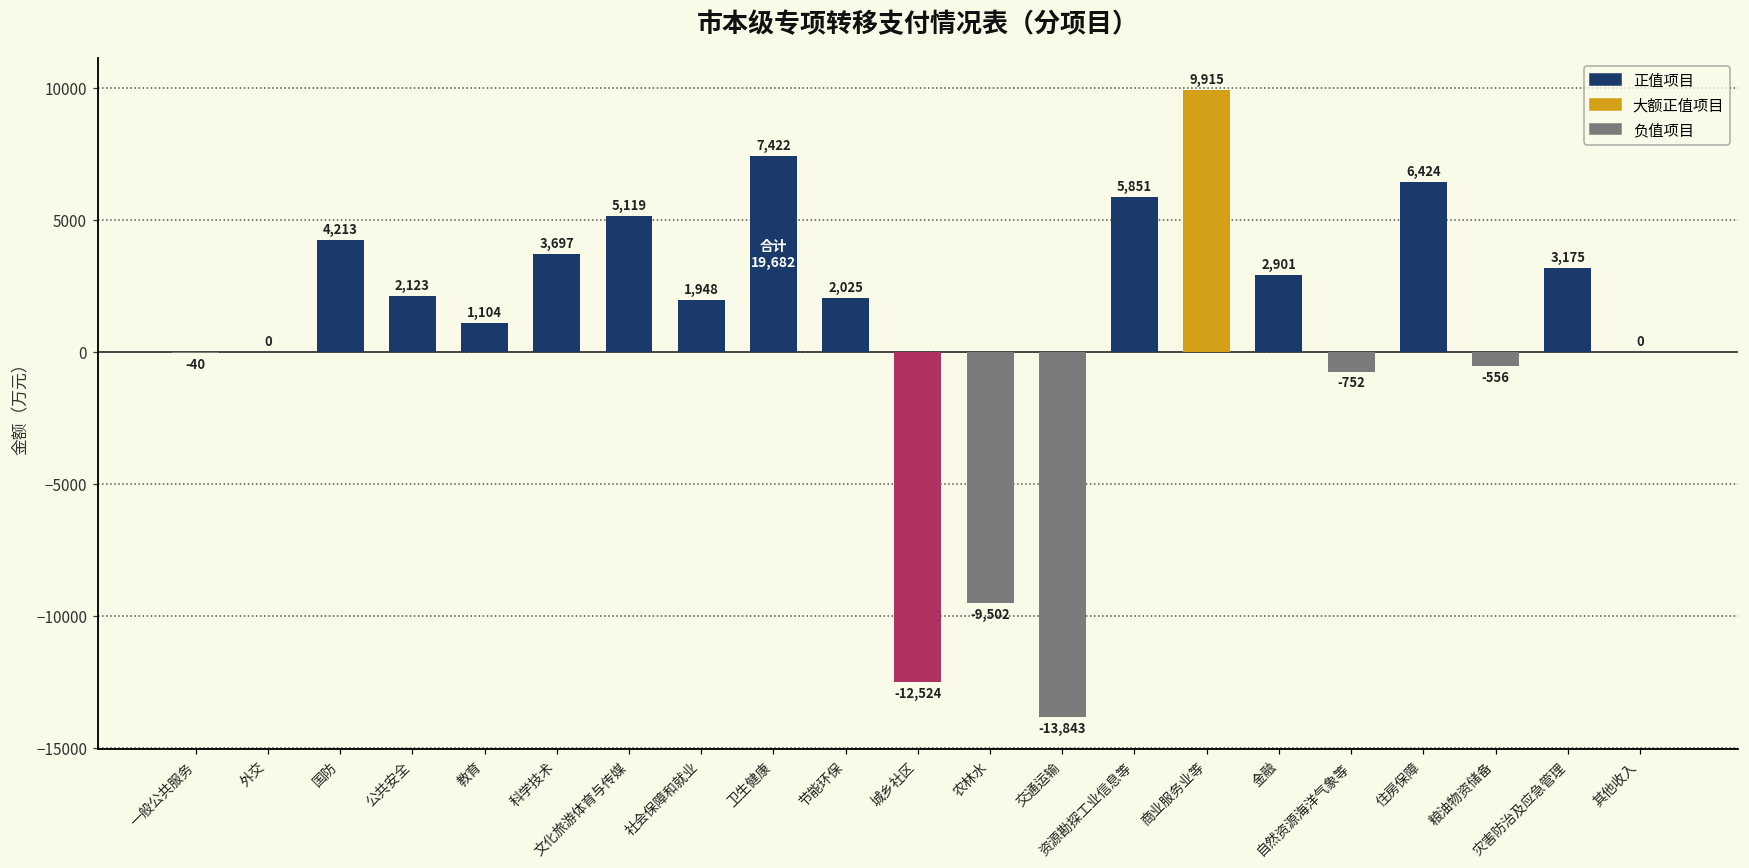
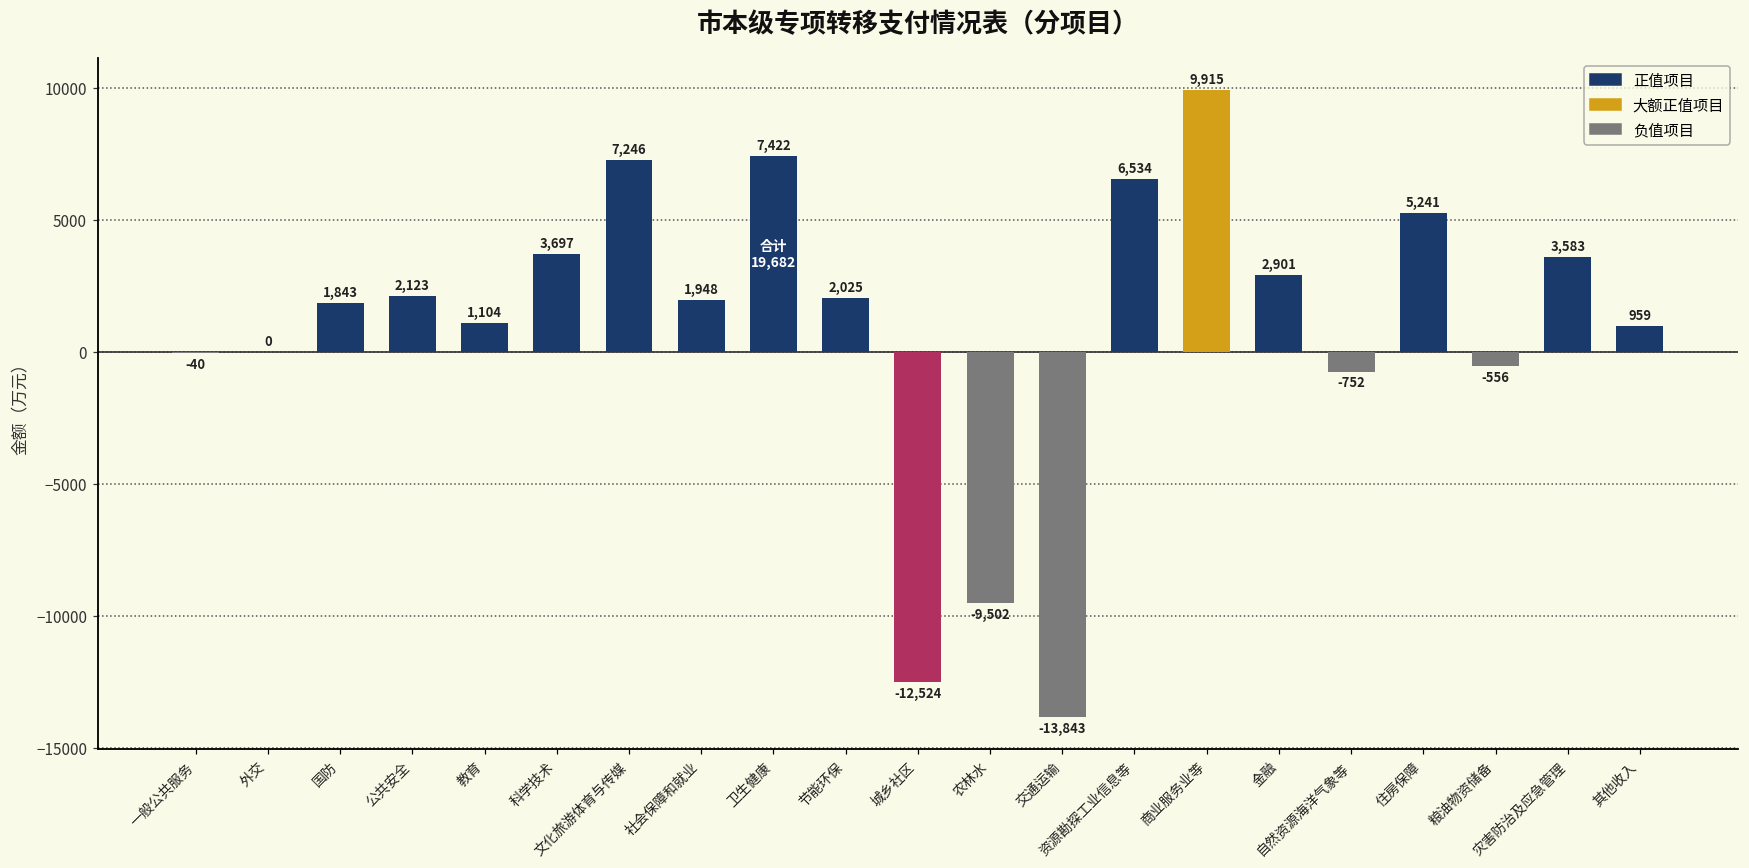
  {
    "一般公共服务": "-40",
    "外交": "0",
-   "国防": "4,213",
+   "国防": "1,843",
    "公共安全": "2,123",
    "教育": "1,104",
    "科学技术": "3,697",
-   "文化旅游体育与传媒": "5,119",
+   "文化旅游体育与传媒": "7,246",
    "社会保障和就业": "1,948",
    "卫生健康": "7,422",
    "节能环保": "2,025",
    "城乡社区": "-12,524",
    "农林水": "-9,502",
    "交通运输": "-13,843",
-   "资源勘探工业信息等": "5,851",
+   "资源勘探工业信息等": "6,534",
    "商业服务业等": "9,915",
    "金融": "2,901",
    "自然资源海洋气象等": "-752",
-   "住房保障": "6,424",
+   "住房保障": "5,241",
    "粮油物资储备": "-556",
-   "灾害防治及应急管理": "3,175",
-   "其他收入": "0"
+   "灾害防治及应急管理": "3,583",
+   "其他收入": "959"
  }
